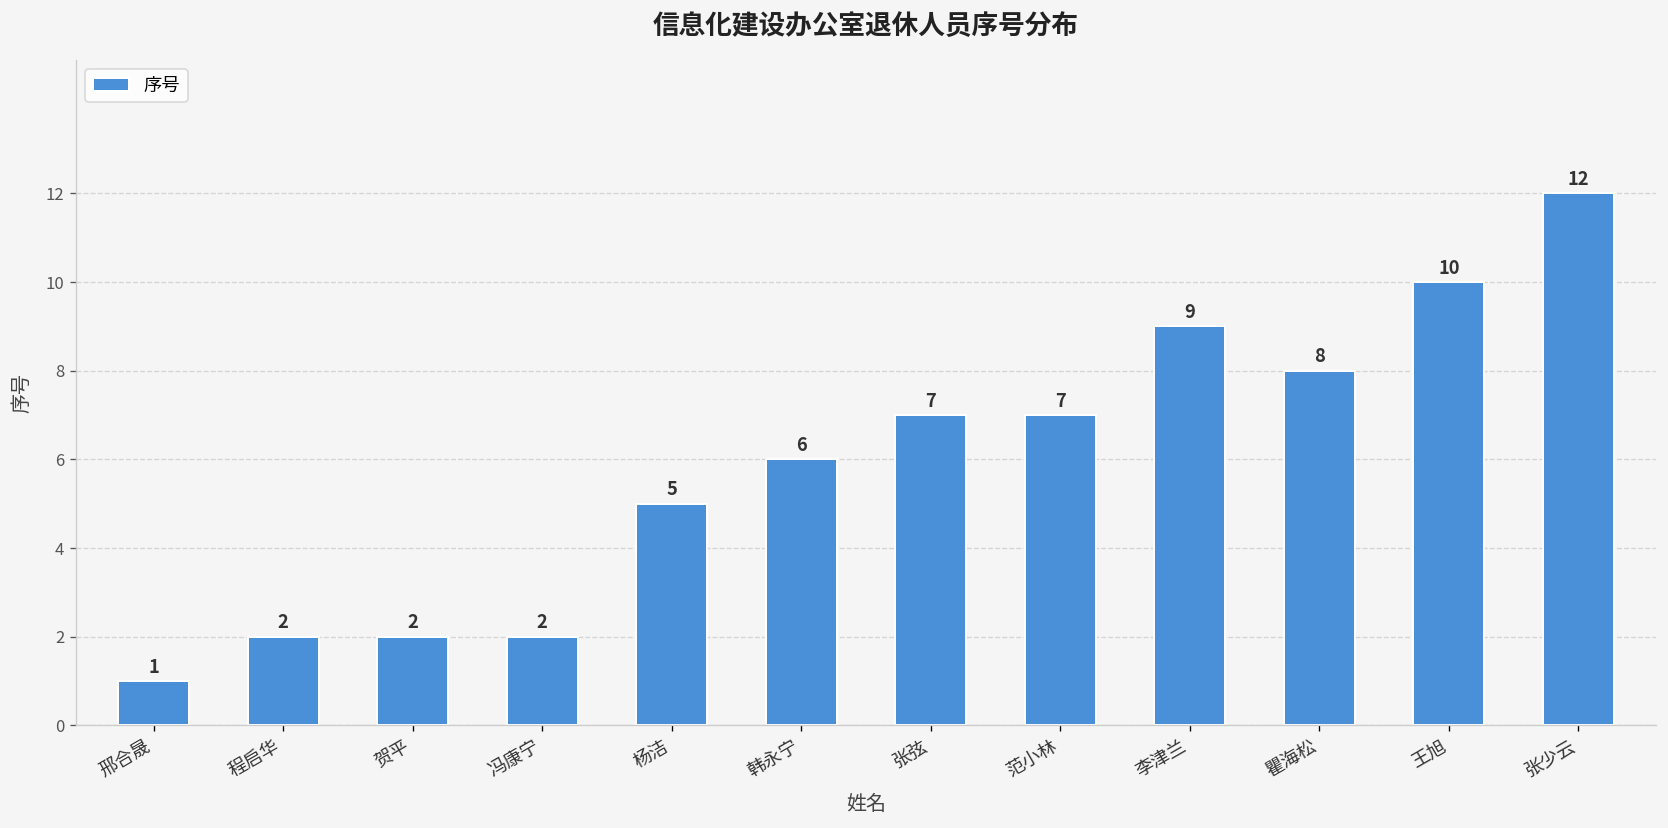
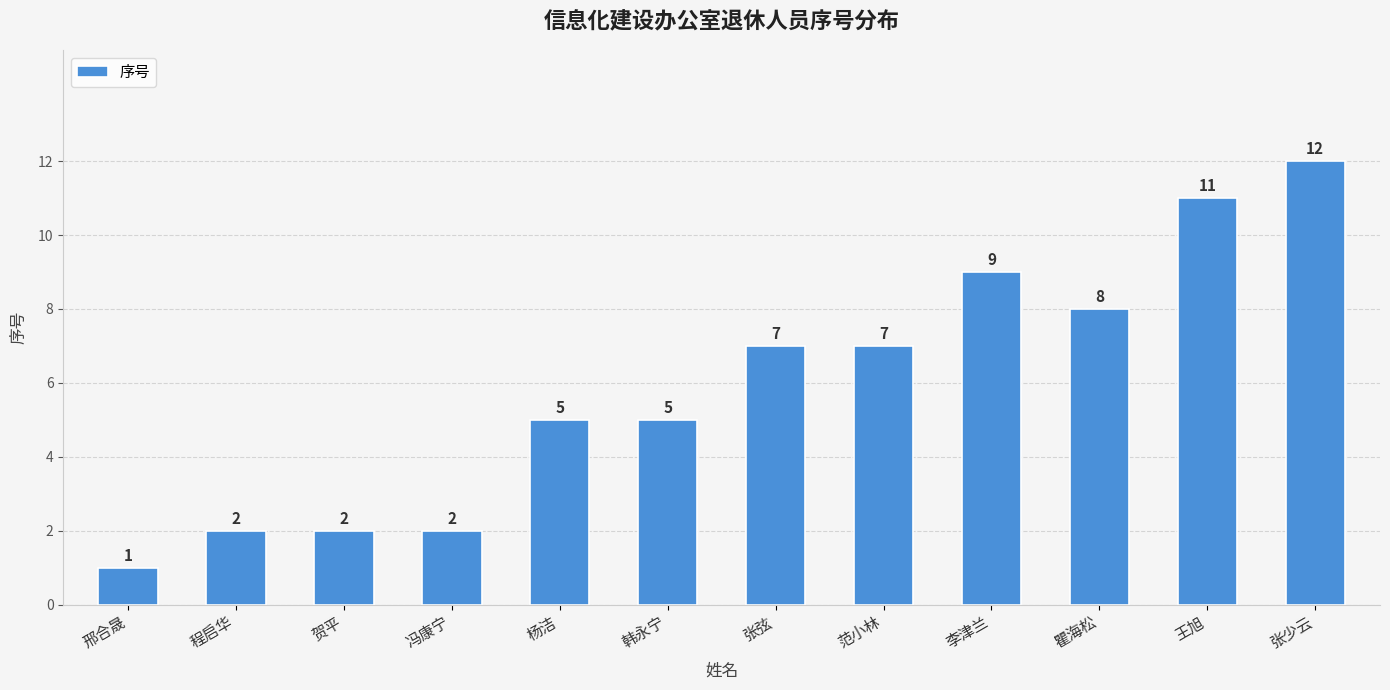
  {
    "邢合晟": 1,
    "程启华": 2,
    "贺平": 2,
    "冯康宁": 2,
    "杨洁": 5,
-   "韩永宁": 6,
+   "韩永宁": 5,
    "张弦": 7,
    "范小林": 7,
    "李津兰": 9,
    "瞿海松": 8,
-   "王旭": 10,
+   "王旭": 11,
    "张少云": 12
  }
